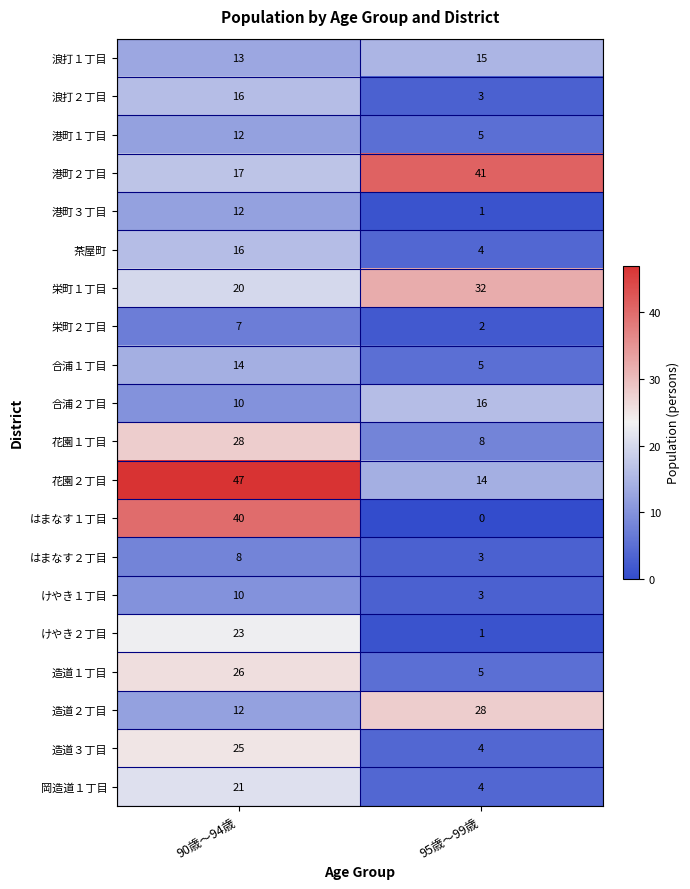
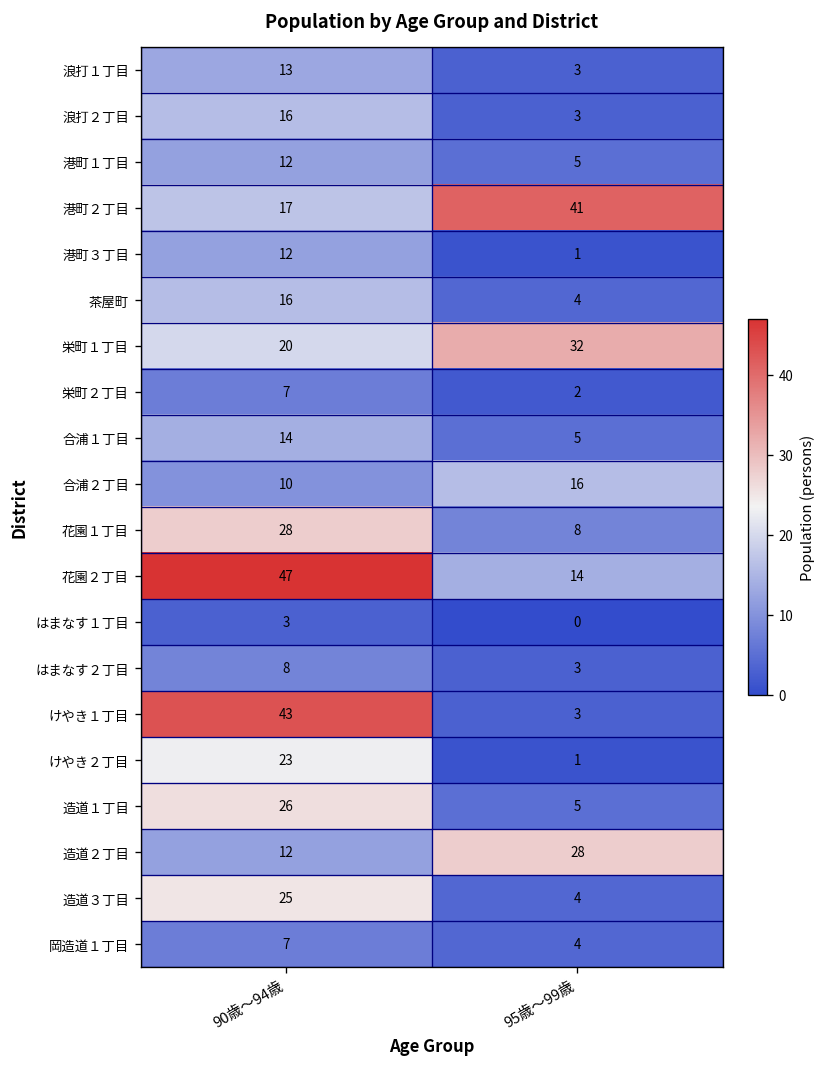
  {
    "浪打１丁目": {
      "90歳〜94歳": 13,
-     "95歳〜99歳": 15
+     "95歳〜99歳": 3
    },
    "浪打２丁目": {
      "90歳〜94歳": 16,
      "95歳〜99歳": 3
    },
    "港町１丁目": {
      "90歳〜94歳": 12,
      "95歳〜99歳": 5
    },
    "港町２丁目": {
      "90歳〜94歳": 17,
      "95歳〜99歳": 41
    },
    "港町３丁目": {
      "90歳〜94歳": 12,
      "95歳〜99歳": 1
    },
    "茶屋町": {
      "90歳〜94歳": 16,
      "95歳〜99歳": 4
    },
    "栄町１丁目": {
      "90歳〜94歳": 20,
      "95歳〜99歳": 32
    },
    "栄町２丁目": {
      "90歳〜94歳": 7,
      "95歳〜99歳": 2
    },
    "合浦１丁目": {
      "90歳〜94歳": 14,
      "95歳〜99歳": 5
    },
    "合浦２丁目": {
      "90歳〜94歳": 10,
      "95歳〜99歳": 16
    },
    "花園１丁目": {
      "90歳〜94歳": 28,
      "95歳〜99歳": 8
    },
    "花園２丁目": {
      "90歳〜94歳": 47,
      "95歳〜99歳": 14
    },
    "はまなす１丁目": {
-     "90歳〜94歳": 40,
+     "90歳〜94歳": 3,
      "95歳〜99歳": 0
    },
    "はまなす２丁目": {
      "90歳〜94歳": 8,
      "95歳〜99歳": 3
    },
    "けやき１丁目": {
-     "90歳〜94歳": 10,
+     "90歳〜94歳": 43,
      "95歳〜99歳": 3
    },
    "けやき２丁目": {
      "90歳〜94歳": 23,
      "95歳〜99歳": 1
    },
    "造道１丁目": {
      "90歳〜94歳": 26,
      "95歳〜99歳": 5
    },
    "造道２丁目": {
      "90歳〜94歳": 12,
      "95歳〜99歳": 28
    },
    "造道３丁目": {
      "90歳〜94歳": 25,
      "95歳〜99歳": 4
    },
    "岡造道１丁目": {
-     "90歳〜94歳": 21,
+     "90歳〜94歳": 7,
      "95歳〜99歳": 4
    }
  }
